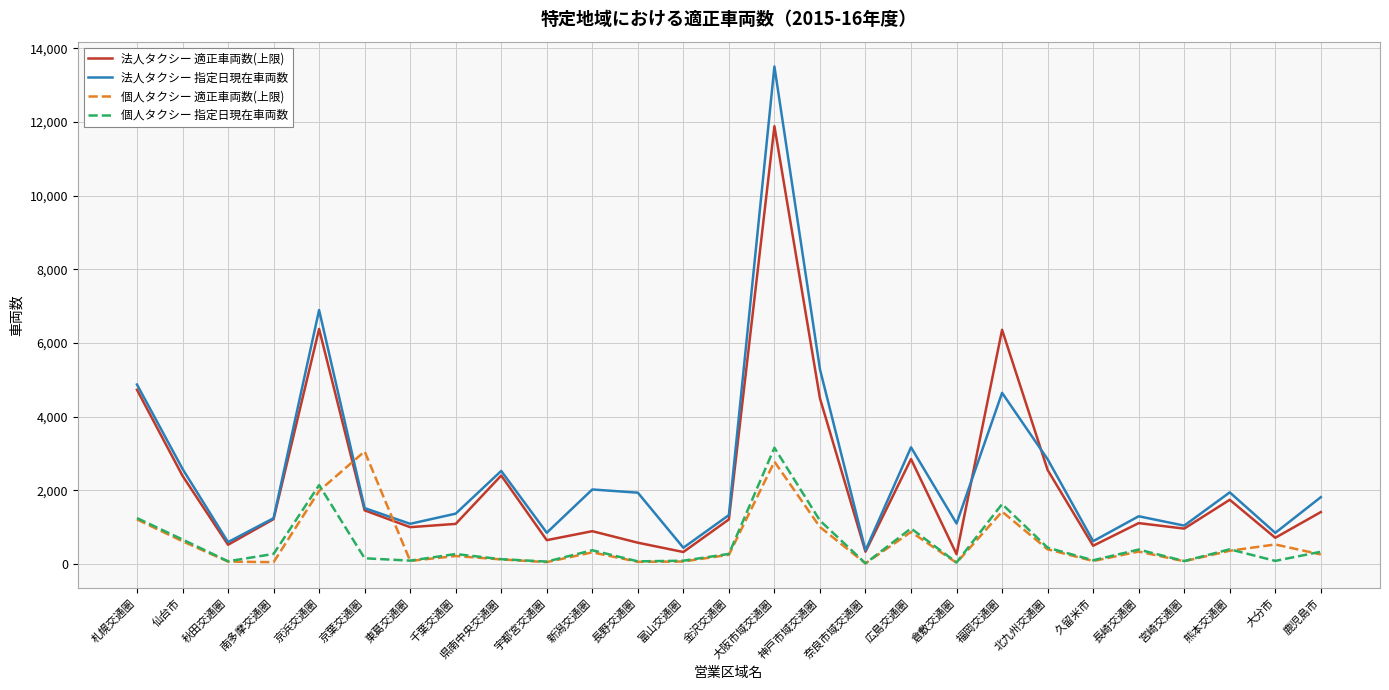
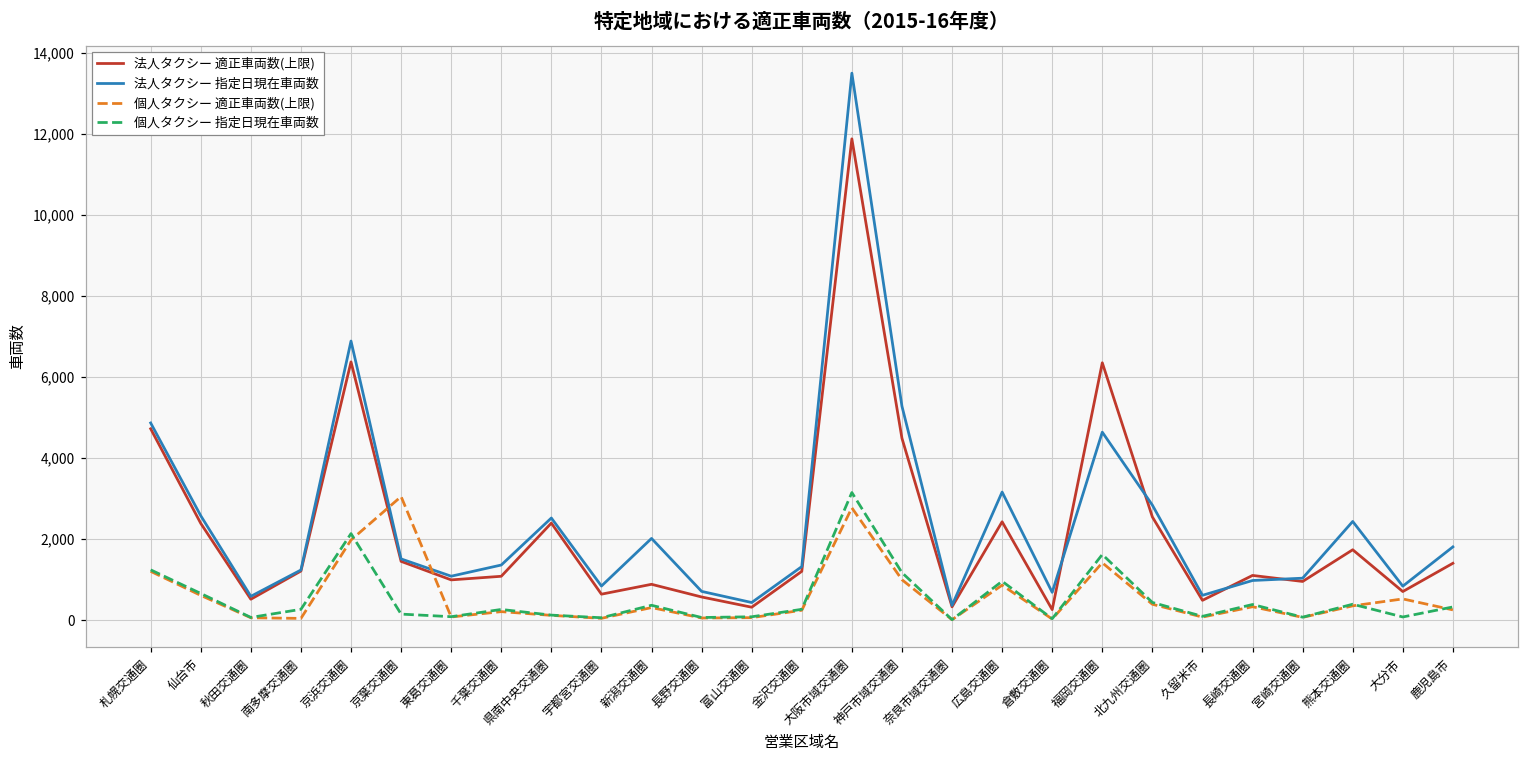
  {
    "法人タクシー 適正車両数(上限)": {
      "札幌交通圏": "4,700",
      "仙台市": "2,400",
      "秋田交通圏": "500",
      "京浜交通圏": "6,400",
      "東葛交通圏": "1,000",
      "千葉交通圏": "1,100",
      "県南中央交通圏": "2,400",
      "宇都宮交通圏": "600",
      "新潟交通圏": "900",
      "長野交通圏": "600",
      "富山交通圏": "300",
      "金沢交通圏": "1,200",
      "大阪市域交通圏": "11,900",
      "神戸市域交通圏": "4,500",
-     "広島交通圏": "2,800",
+     "広島交通圏": "2,400",
      "倉敷交通圏": "300",
      "福岡交通圏": "6,400",
      "北九州交通圏": "2,600",
      "久留米市": "500",
      "長崎交通圏": "1,100",
      "宮崎交通圏": "1,000",
      "熊本交通圏": "1,700",
      "大分市": "700",
      "鹿児島市": "1,400"
    },
    "法人タクシー 指定日現在車両数": {
      "札幌交通圏": "4,900",
      "仙台市": "2,600",
      "秋田交通圏": "600",
      "京浜交通圏": "6,900",
      "東葛交通圏": "1,100",
      "千葉交通圏": "1,400",
      "県南中央交通圏": "2,500",
      "宇都宮交通圏": "800",
      "新潟交通圏": "2,000",
-     "長野交通圏": "1,900",
+     "長野交通圏": "700",
      "富山交通圏": "400",
      "金沢交通圏": "1,300",
      "大阪市域交通圏": "13,500",
      "神戸市域交通圏": "5,300",
      "広島交通圏": "3,200",
-     "倉敷交通圏": "1,100",
+     "倉敷交通圏": "700",
      "福岡交通圏": "4,600",
      "北九州交通圏": "2,800",
      "久留米市": "600",
-     "長崎交通圏": "1,300",
+     "長崎交通圏": "1,000",
      "宮崎交通圏": "1,000",
-     "熊本交通圏": "1,900",
+     "熊本交通圏": "2,400",
      "大分市": "800",
      "鹿児島市": "1,800"
    },
    "個人タクシー 適正車両数(上限)": {
      "南多摩交通圏": "0",
      "京浜交通圏": "2,000",
      "京葉交通圏": "3,100",
      "大阪市域交通圏": "2,800",
      "神戸市域交通圏": "1,000",
      "広島交通圏": "900",
      "福岡交通圏": "1,400",
      "大分市": "500",
      "鹿児島市": "300"
    },
    "個人タクシー 指定日現在車両数": {
      "南多摩交通圏": "300",
      "京浜交通圏": "2,100",
      "京葉交通圏": "200",
      "大阪市域交通圏": "3,200",
      "神戸市域交通圏": "1,200",
      "広島交通圏": "1,000",
      "福岡交通圏": "1,600",
      "大分市": "100",
      "鹿児島市": "300"
    }
  }
